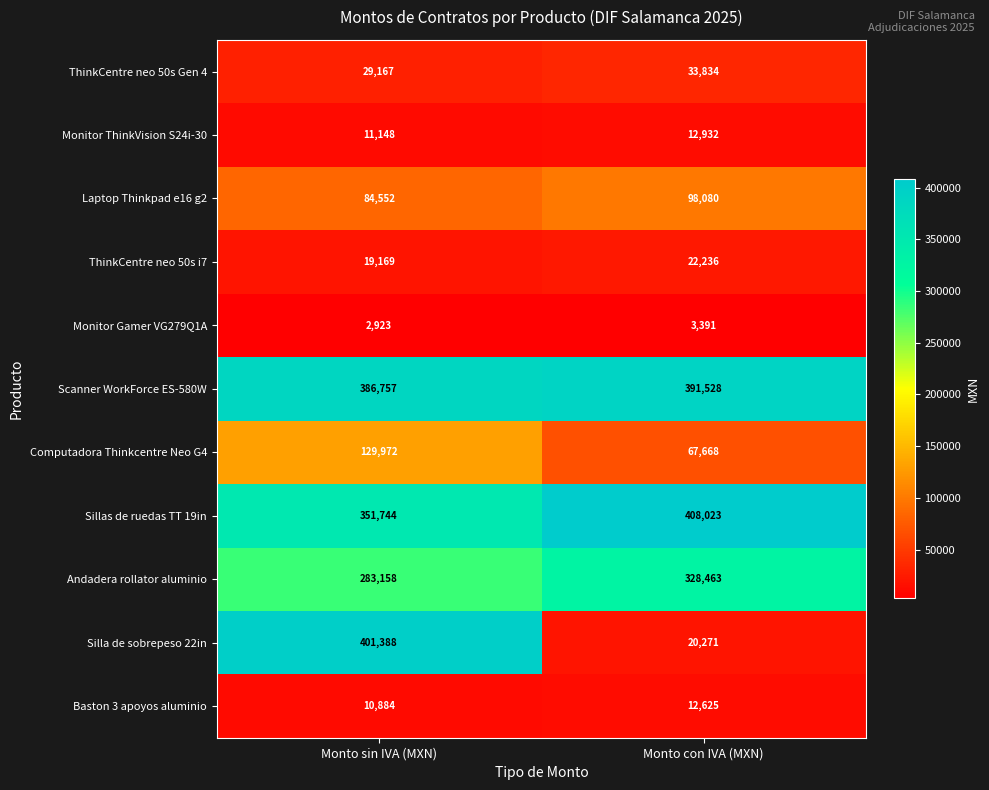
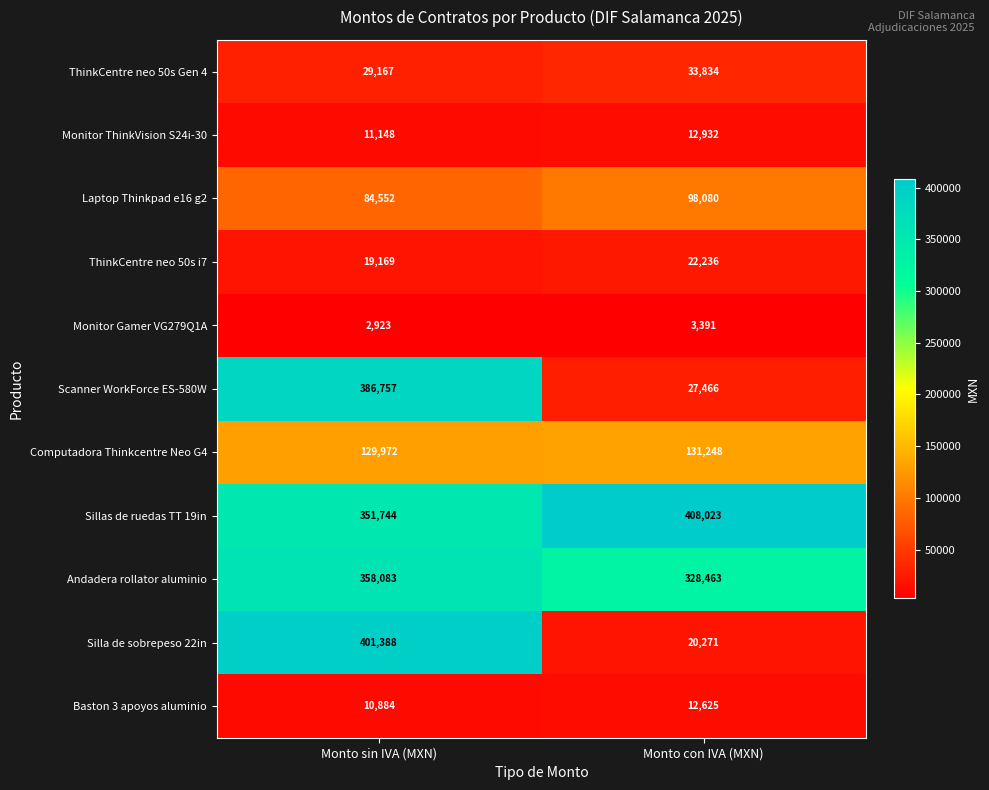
  {
    "ThinkCentre neo 50s Gen 4": {
      "Monto sin IVA (MXN)": "29,167",
      "Monto con IVA (MXN)": "33,834"
    },
    "Monitor ThinkVision S24i-30": {
      "Monto sin IVA (MXN)": "11,148",
      "Monto con IVA (MXN)": "12,932"
    },
    "Laptop Thinkpad e16 g2": {
      "Monto sin IVA (MXN)": "84,552",
      "Monto con IVA (MXN)": "98,080"
    },
    "ThinkCentre neo 50s i7": {
      "Monto sin IVA (MXN)": "19,169",
      "Monto con IVA (MXN)": "22,236"
    },
    "Monitor Gamer VG279Q1A": {
      "Monto sin IVA (MXN)": "2,923",
      "Monto con IVA (MXN)": "3,391"
    },
    "Scanner WorkForce ES-580W": {
      "Monto sin IVA (MXN)": "386,757",
-     "Monto con IVA (MXN)": "391,528"
+     "Monto con IVA (MXN)": "27,466"
    },
    "Computadora Thinkcentre Neo G4": {
      "Monto sin IVA (MXN)": "129,972",
-     "Monto con IVA (MXN)": "67,668"
+     "Monto con IVA (MXN)": "131,248"
    },
    "Sillas de ruedas TT 19in": {
      "Monto sin IVA (MXN)": "351,744",
      "Monto con IVA (MXN)": "408,023"
    },
    "Andadera rollator aluminio": {
-     "Monto sin IVA (MXN)": "283,158",
+     "Monto sin IVA (MXN)": "358,083",
      "Monto con IVA (MXN)": "328,463"
    },
    "Silla de sobrepeso 22in": {
      "Monto sin IVA (MXN)": "401,388",
      "Monto con IVA (MXN)": "20,271"
    },
    "Baston 3 apoyos aluminio": {
      "Monto sin IVA (MXN)": "10,884",
      "Monto con IVA (MXN)": "12,625"
    }
  }
